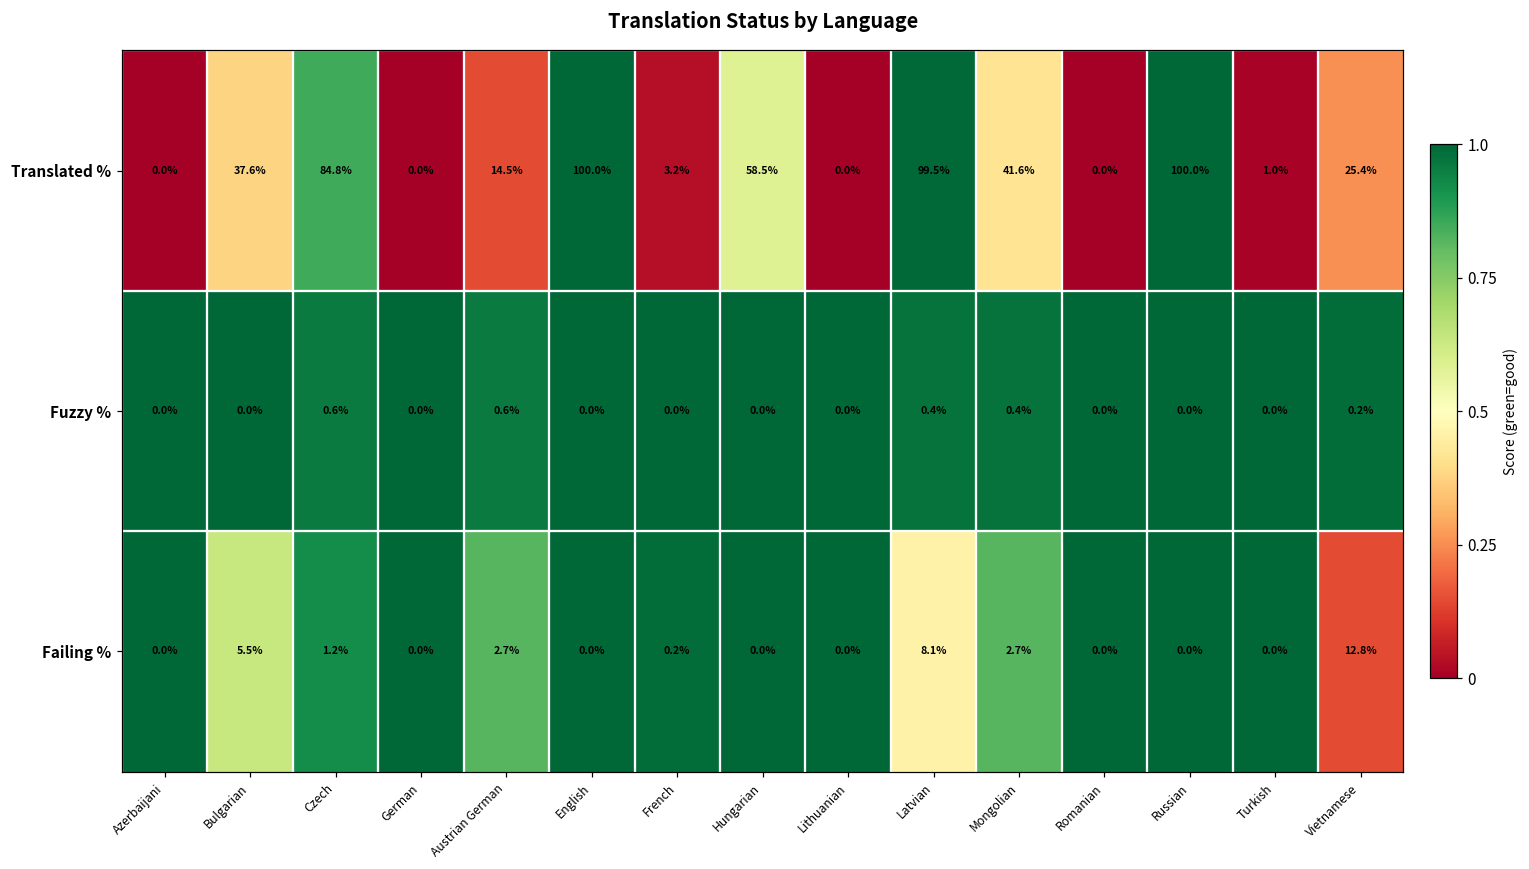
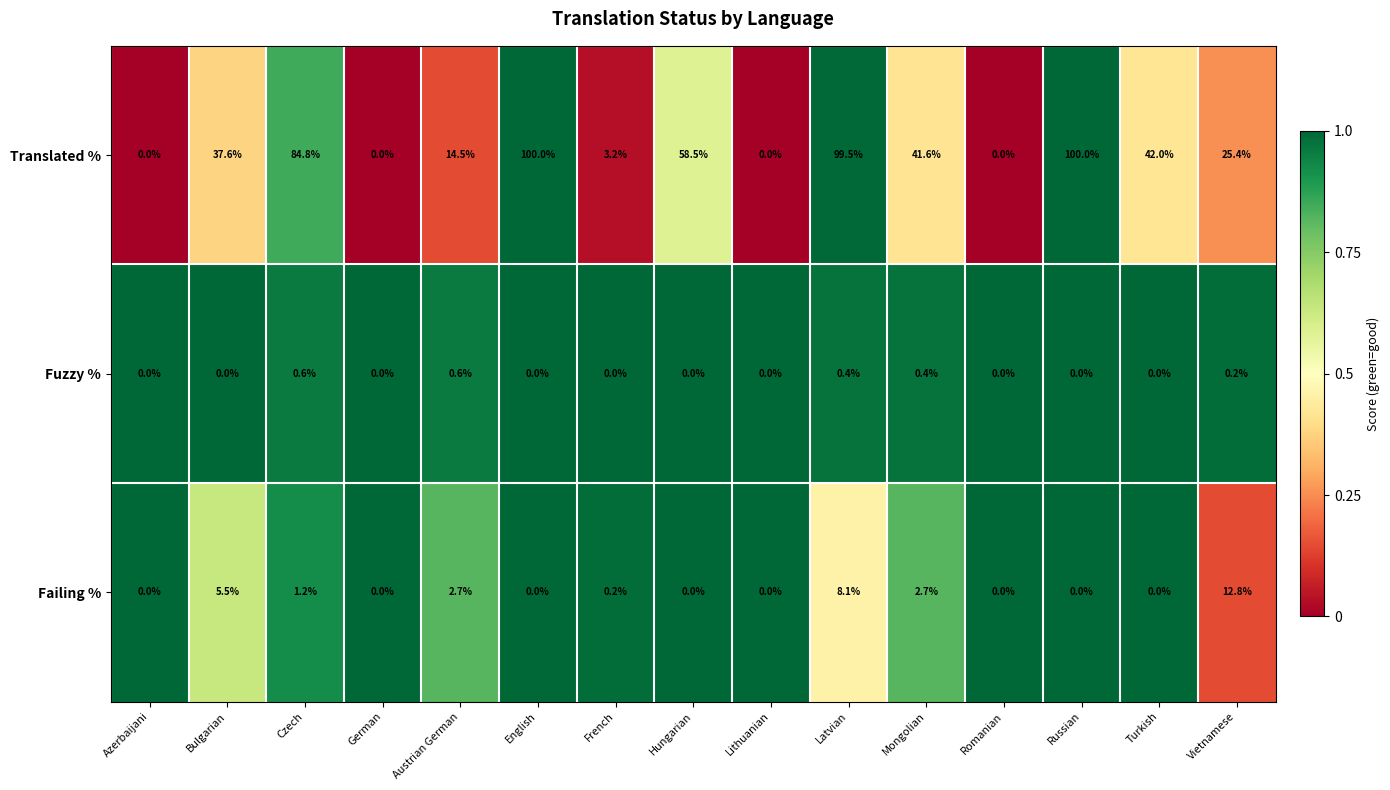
  {
    "Translated %": {
      "Azerbaijani": "0.0%",
      "Bulgarian": "37.6%",
      "Czech": "84.8%",
      "German": "0.0%",
      "Austrian German": "14.5%",
      "English": "100.0%",
      "French": "3.2%",
      "Hungarian": "58.5%",
      "Lithuanian": "0.0%",
      "Latvian": "99.5%",
      "Mongolian": "41.6%",
      "Romanian": "0.0%",
      "Russian": "100.0%",
-     "Turkish": "1.0%",
+     "Turkish": "42.0%",
      "Vietnamese": "25.4%"
    },
    "Fuzzy %": {
      "Azerbaijani": "0.0%",
      "Bulgarian": "0.0%",
      "Czech": "0.6%",
      "German": "0.0%",
      "Austrian German": "0.6%",
      "English": "0.0%",
      "French": "0.0%",
      "Hungarian": "0.0%",
      "Lithuanian": "0.0%",
      "Latvian": "0.4%",
      "Mongolian": "0.4%",
      "Romanian": "0.0%",
      "Russian": "0.0%",
      "Turkish": "0.0%",
      "Vietnamese": "0.2%"
    },
    "Failing %": {
      "Azerbaijani": "0.0%",
      "Bulgarian": "5.5%",
      "Czech": "1.2%",
      "German": "0.0%",
      "Austrian German": "2.7%",
      "English": "0.0%",
      "French": "0.2%",
      "Hungarian": "0.0%",
      "Lithuanian": "0.0%",
      "Latvian": "8.1%",
      "Mongolian": "2.7%",
      "Romanian": "0.0%",
      "Russian": "0.0%",
      "Turkish": "0.0%",
      "Vietnamese": "12.8%"
    }
  }
